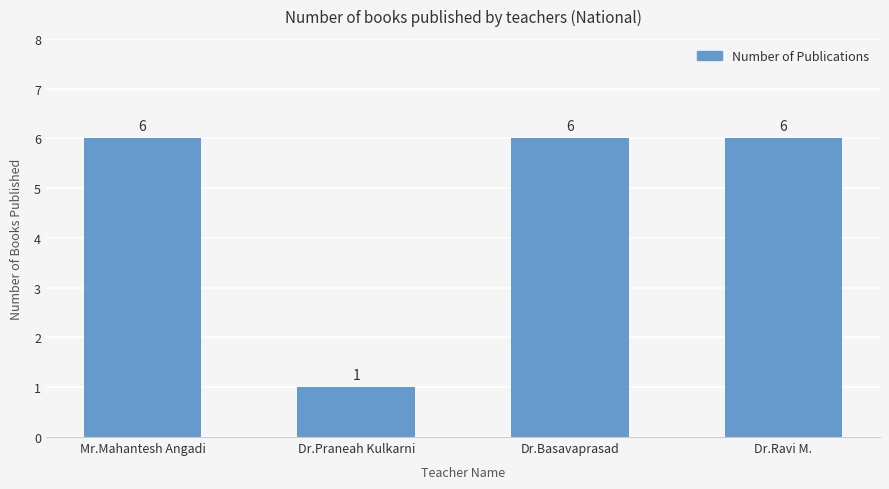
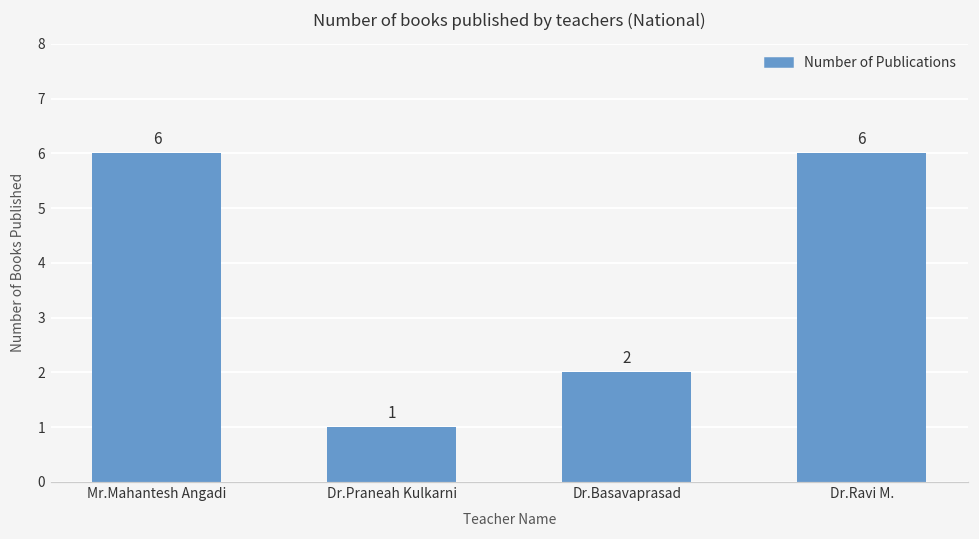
  {
    "Mr.Mahantesh Angadi": 6,
    "Dr.Praneah Kulkarni": 1,
-   "Dr.Basavaprasad": 6,
+   "Dr.Basavaprasad": 2,
    "Dr.Ravi M.": 6
  }
